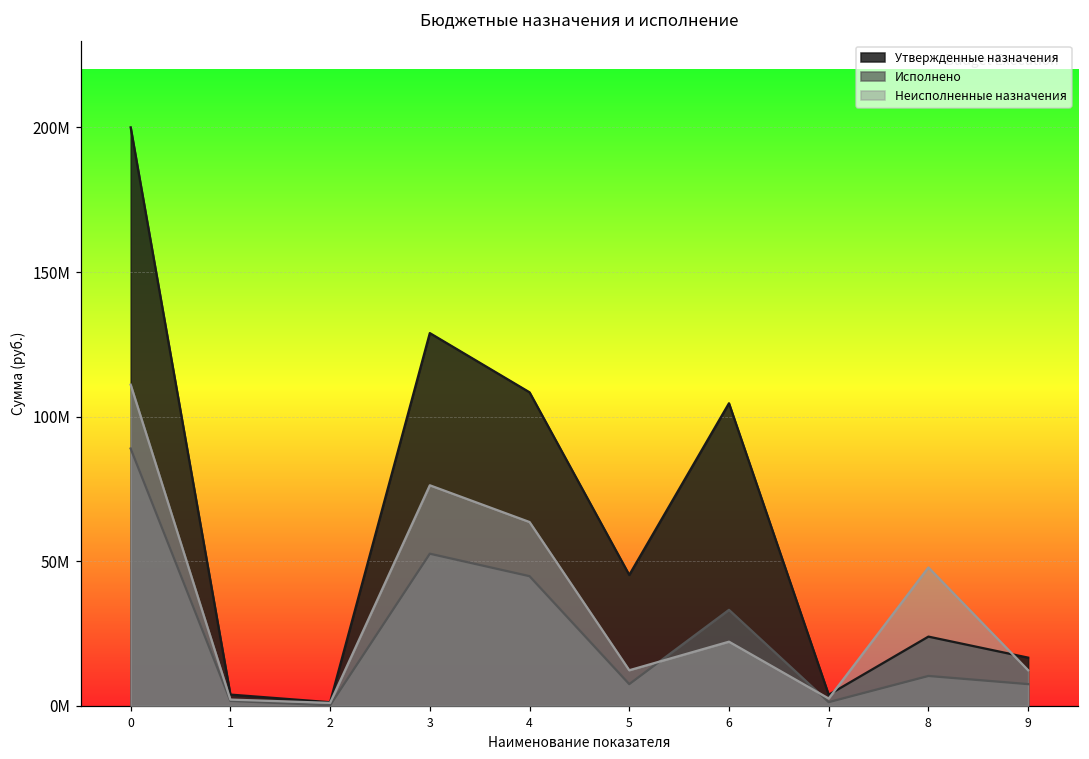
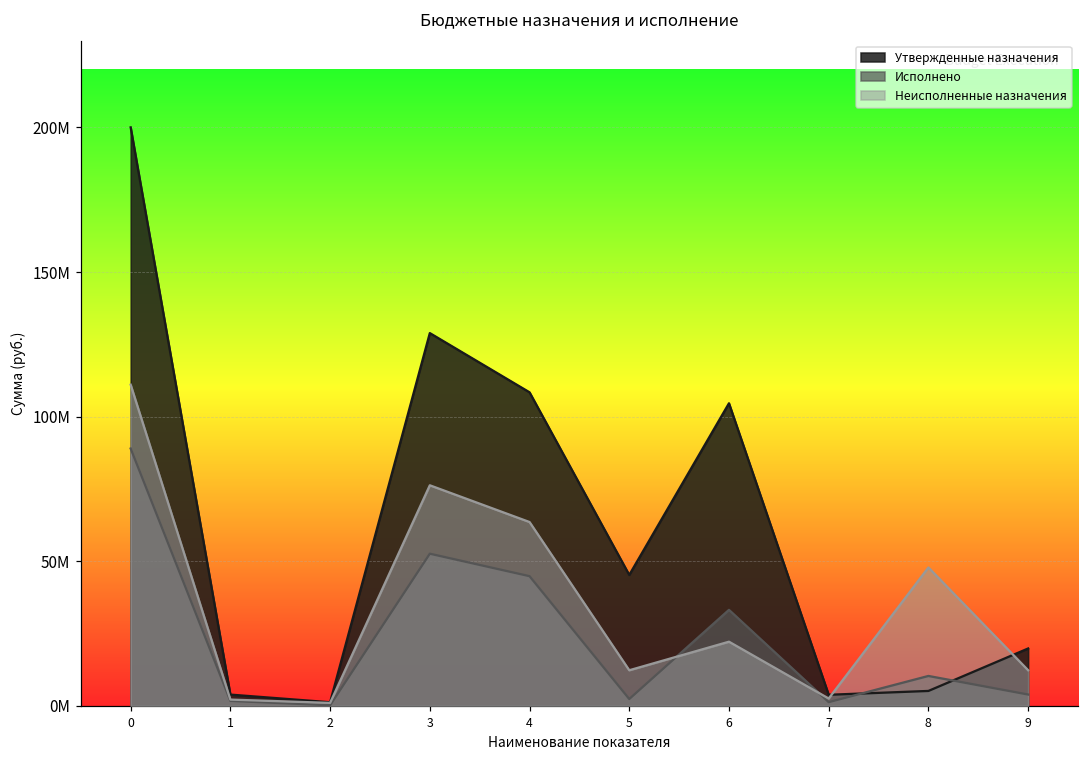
  {
    "Утвержденные назначения": {
      "0": 200000000,
      "1": 4000000,
      "3": 129000000,
      "4": 108000000,
      "5": 45000000,
      "6": 105000000,
      "7": 4000000,
-     "8": 24000000,
-     "9": 17000000
+     "8": 5000000,
+     "9": 20000000
    },
    "Исполнено": {
      "0": 89000000,
      "3": 53000000,
      "4": 45000000,
-     "5": 8000000,
+     "5": 2000000,
      "6": 33000000,
      "7": 1000000,
      "8": 10000000,
-     "9": 8000000
+     "9": 4000000
    },
    "Неисполненные назначения": {
      "0": 111000000,
      "3": 76000000,
      "4": 64000000,
      "5": 12000000,
      "6": 22000000,
      "7": 3000000,
      "8": 48000000,
      "9": 12000000
    }
  }
